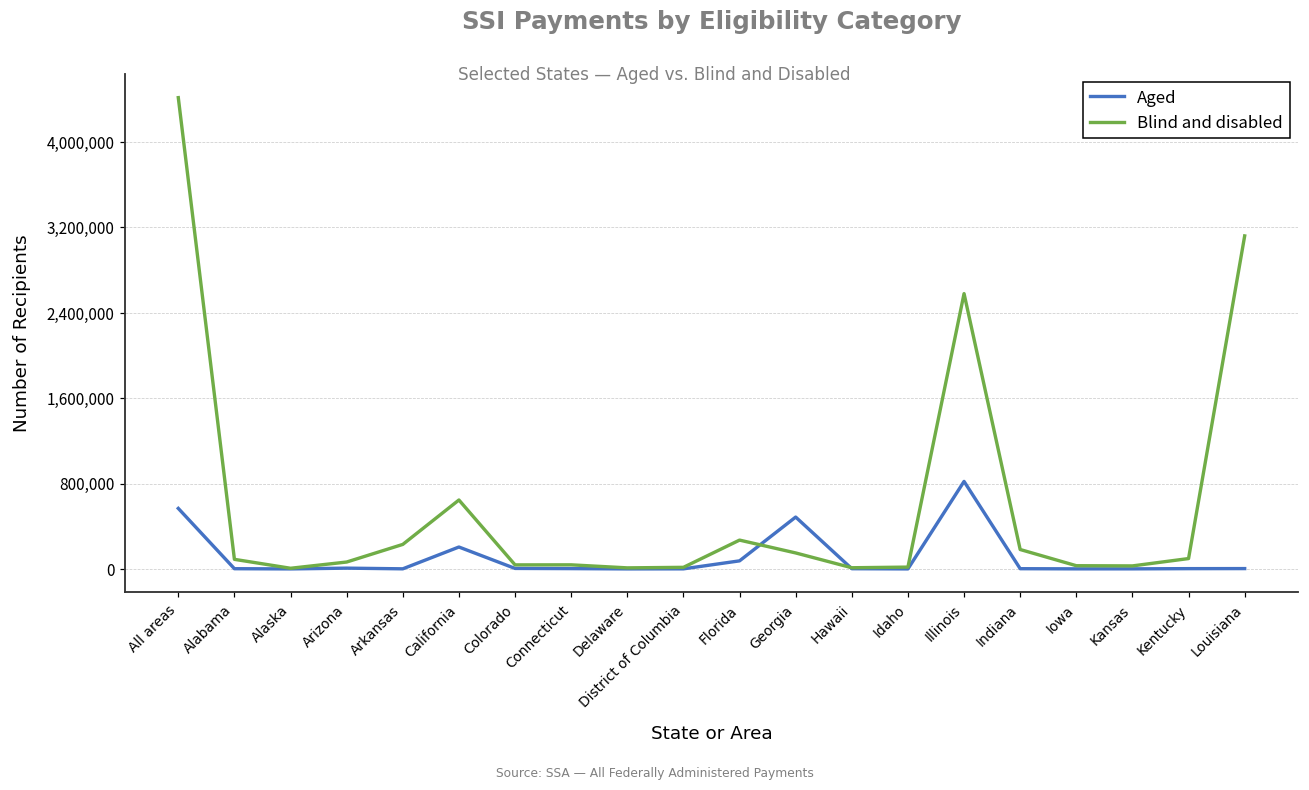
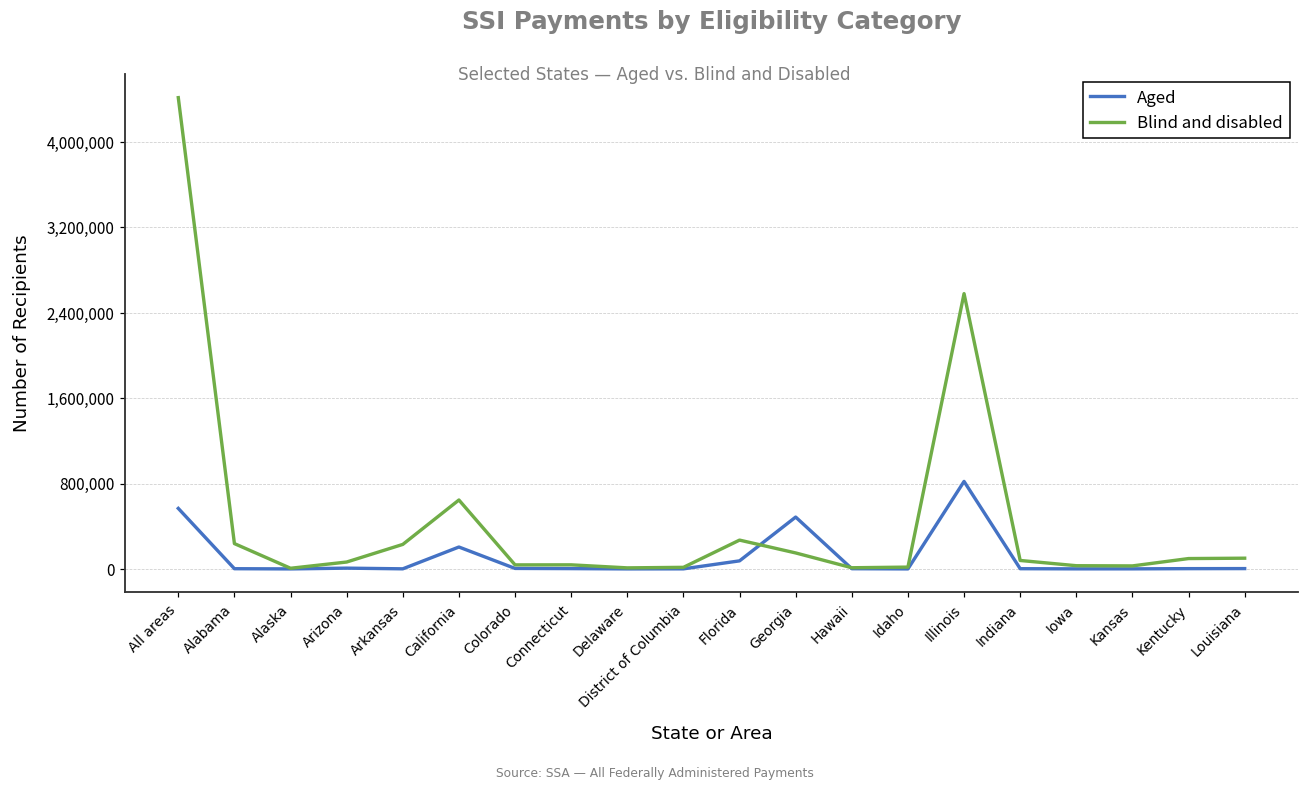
  {
    "Aged": {
      "All areas": "600,000",
      "Alabama": "0",
      "Arizona": "0",
      "Arkansas": "0",
      "California": "200,000",
      "Colorado": "0",
      "Connecticut": "0",
      "Florida": "100,000",
      "Georgia": "500,000",
      "Illinois": "800,000",
      "Indiana": "0",
      "Iowa": "0",
      "Kansas": "0",
      "Kentucky": "0",
      "Louisiana": "0"
    },
    "Blind and disabled": {
      "All areas": "4,400,000",
-     "Alabama": "100,000",
+     "Alabama": "200,000",
      "Arizona": "100,000",
      "Arkansas": "200,000",
      "California": "600,000",
      "Colorado": "0",
      "Connecticut": "0",
      "Florida": "300,000",
      "Georgia": "200,000",
      "Illinois": "2,600,000",
-     "Indiana": "200,000",
+     "Indiana": "100,000",
      "Iowa": "0",
      "Kansas": "0",
      "Kentucky": "100,000",
-     "Louisiana": "3,100,000"
+     "Louisiana": "100,000"
    }
  }
